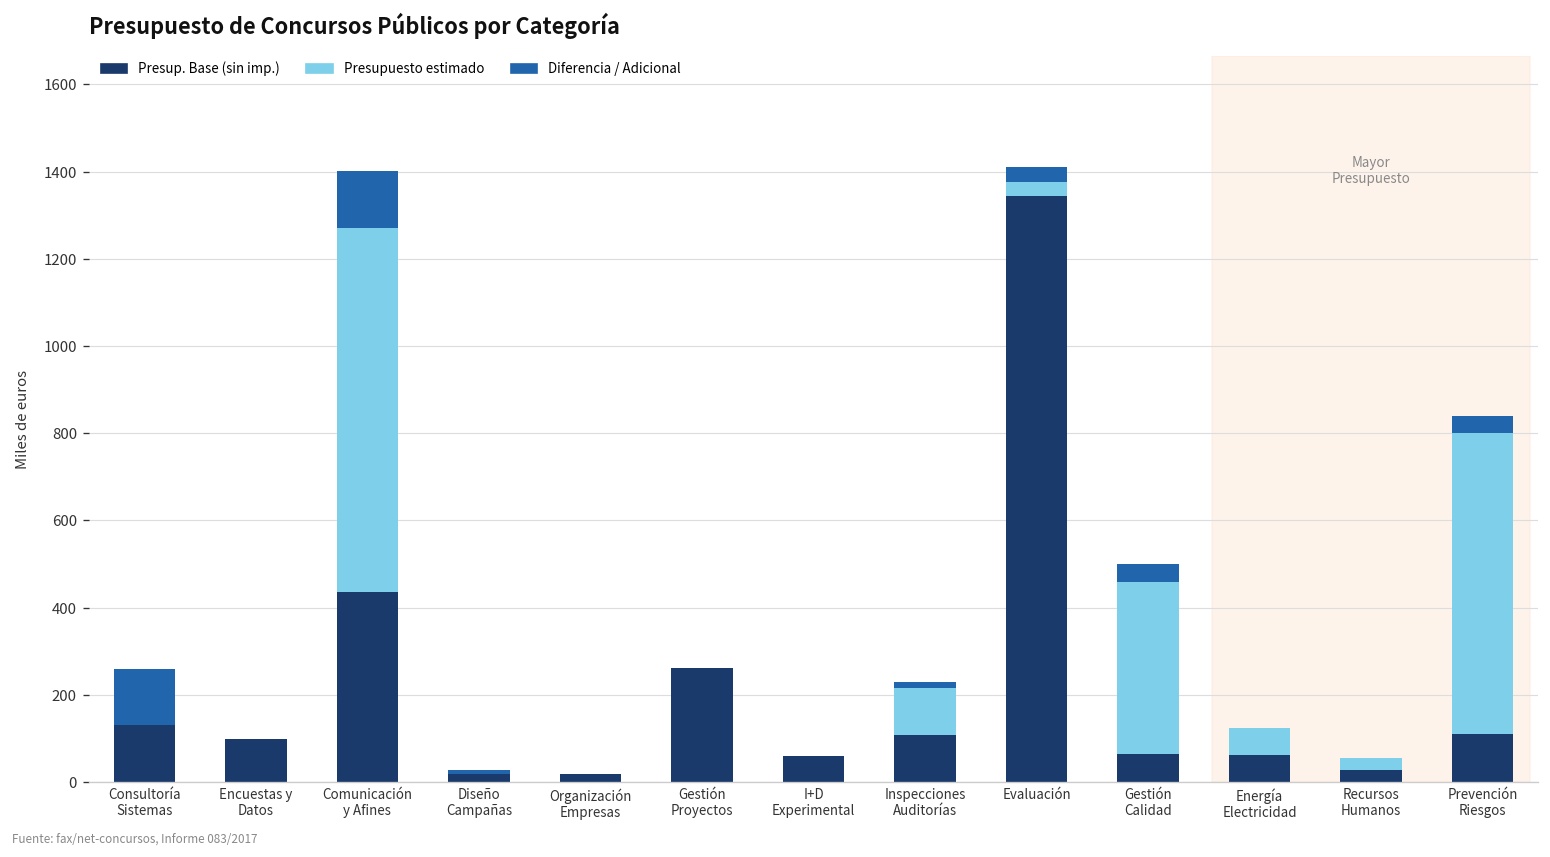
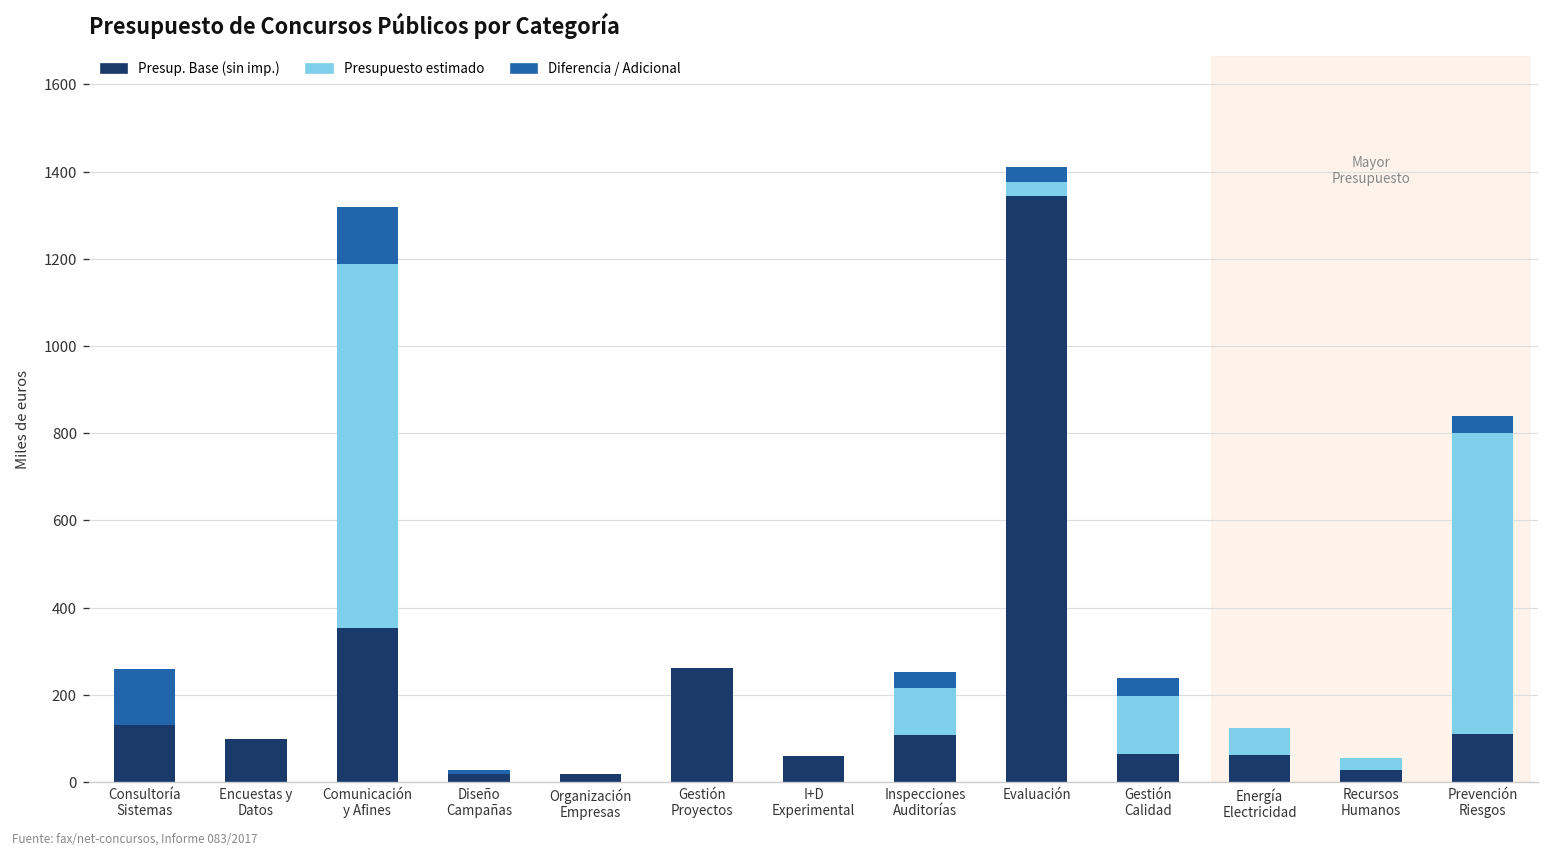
  {
    "Presup. Base (sin imp.)": {
      "Consultoría Sistemas": 130,
      "Encuestas y Datos": 100,
-     "Comunicación y Afines": 440,
+     "Comunicación y Afines": 350,
      "Diseño Campañas": 20,
      "Organización Empresas": 20,
      "Gestión Proyectos": 260,
      "I+D Experimental": 60,
      "Inspecciones Auditorías": 110,
      "Evaluación": 1340,
      "Gestión Calidad": 60,
      "Energía Electricidad": 60,
      "Recursos Humanos": 30,
      "Prevención Riesgos": 110
    },
    "Presupuesto estimado": {
      "Consultoría Sistemas": 0,
      "Encuestas y Datos": 0,
      "Comunicación y Afines": 830,
      "Diseño Campañas": 0,
      "Organización Empresas": 0,
      "Gestión Proyectos": 0,
      "I+D Experimental": 0,
      "Inspecciones Auditorías": 110,
      "Evaluación": 30,
-     "Gestión Calidad": 390,
+     "Gestión Calidad": 130,
      "Energía Electricidad": 60,
      "Recursos Humanos": 30,
      "Prevención Riesgos": 690
    },
    "Diferencia / Adicional": {
      "Consultoría Sistemas": 130,
      "Encuestas y Datos": 0,
      "Comunicación y Afines": 130,
      "Diseño Campañas": 10,
      "Organización Empresas": 0,
      "Gestión Proyectos": 0,
      "I+D Experimental": 0,
-     "Inspecciones Auditorías": 10,
+     "Inspecciones Auditorías": 30,
      "Evaluación": 30,
      "Gestión Calidad": 40,
      "Energía Electricidad": 0,
      "Recursos Humanos": 0,
      "Prevención Riesgos": 40
    }
  }
